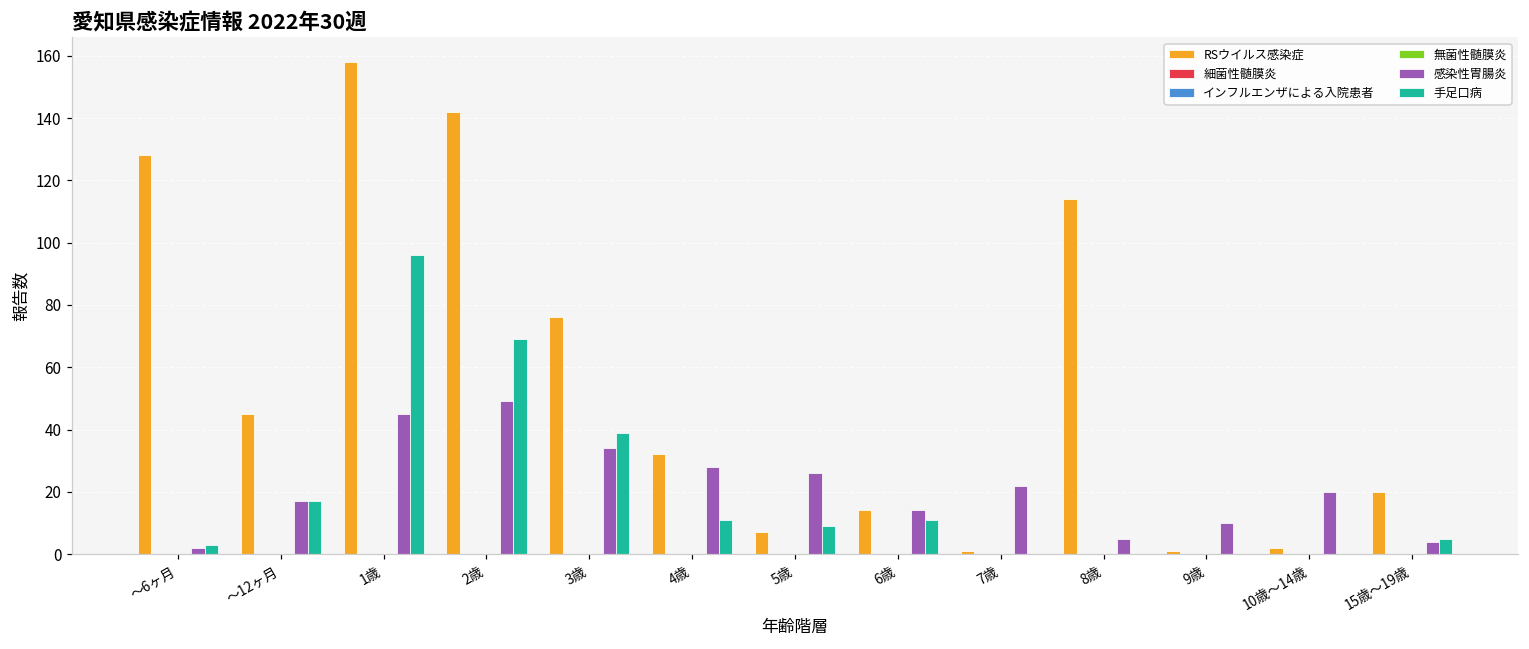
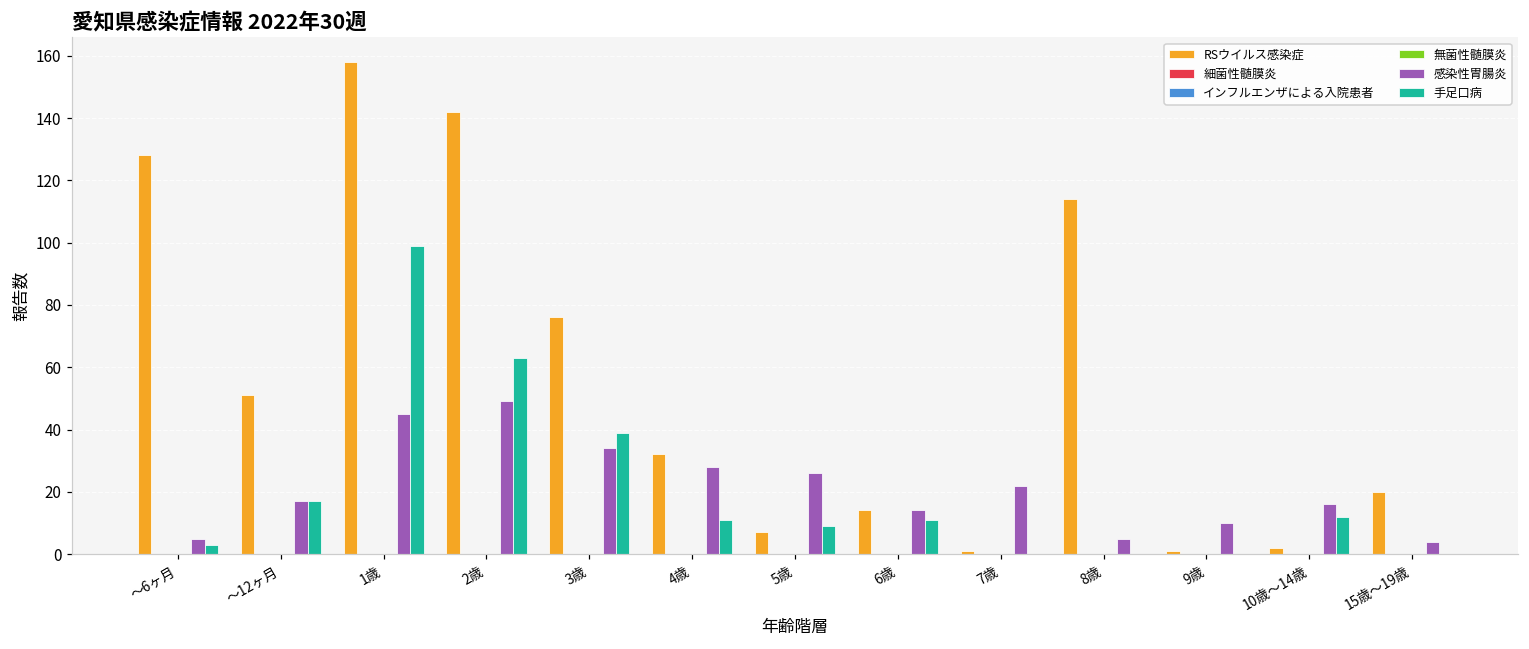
  {
    "RSウイルス感染症": {
      "～6ヶ月": 128,
-     "～12ヶ月": 45,
+     "～12ヶ月": 51,
      "1歳": 158,
      "2歳": 142,
      "3歳": 76,
      "4歳": 32,
      "5歳": 7,
      "6歳": 14,
      "7歳": 1,
      "8歳": 114,
      "9歳": 1,
      "10歳～14歳": 2,
      "15歳～19歳": 20
    },
    "細菌性髄膜炎": {
      "～6ヶ月": 0,
      "～12ヶ月": 0,
      "1歳": 0,
      "2歳": 0,
      "3歳": 0,
      "4歳": 0,
      "5歳": 0,
      "6歳": 0,
      "7歳": 0,
      "8歳": 0,
      "9歳": 0,
      "10歳～14歳": 0,
      "15歳～19歳": 0
    },
    "インフルエンザによる入院患者": {
      "～6ヶ月": 0,
      "～12ヶ月": 0,
      "1歳": 0,
      "2歳": 0,
      "3歳": 0,
      "4歳": 0,
      "5歳": 0,
      "6歳": 0,
      "7歳": 0,
      "8歳": 0,
      "9歳": 0,
      "10歳～14歳": 0,
      "15歳～19歳": 0
    },
    "無菌性髄膜炎": {
      "～6ヶ月": 0,
      "～12ヶ月": 0,
      "1歳": 0,
      "2歳": 0,
      "3歳": 0,
      "4歳": 0,
      "5歳": 0,
      "6歳": 0,
      "7歳": 0,
      "8歳": 0,
      "9歳": 0,
      "10歳～14歳": 0,
      "15歳～19歳": 0
    },
    "感染性胃腸炎": {
-     "～6ヶ月": 2,
+     "～6ヶ月": 5,
      "～12ヶ月": 17,
      "1歳": 45,
      "2歳": 49,
      "3歳": 34,
      "4歳": 28,
      "5歳": 26,
      "6歳": 14,
      "7歳": 22,
      "8歳": 5,
      "9歳": 10,
-     "10歳～14歳": 20,
+     "10歳～14歳": 16,
      "15歳～19歳": 4
    },
    "手足口病": {
      "～6ヶ月": 3,
      "～12ヶ月": 17,
-     "1歳": 96,
-     "2歳": 69,
+     "1歳": 99,
+     "2歳": 63,
      "3歳": 39,
      "4歳": 11,
      "5歳": 9,
      "6歳": 11,
      "7歳": 0,
      "8歳": 0,
      "9歳": 0,
-     "10歳～14歳": 0,
-     "15歳～19歳": 5
+     "10歳～14歳": 12,
+     "15歳～19歳": 0
    }
  }
